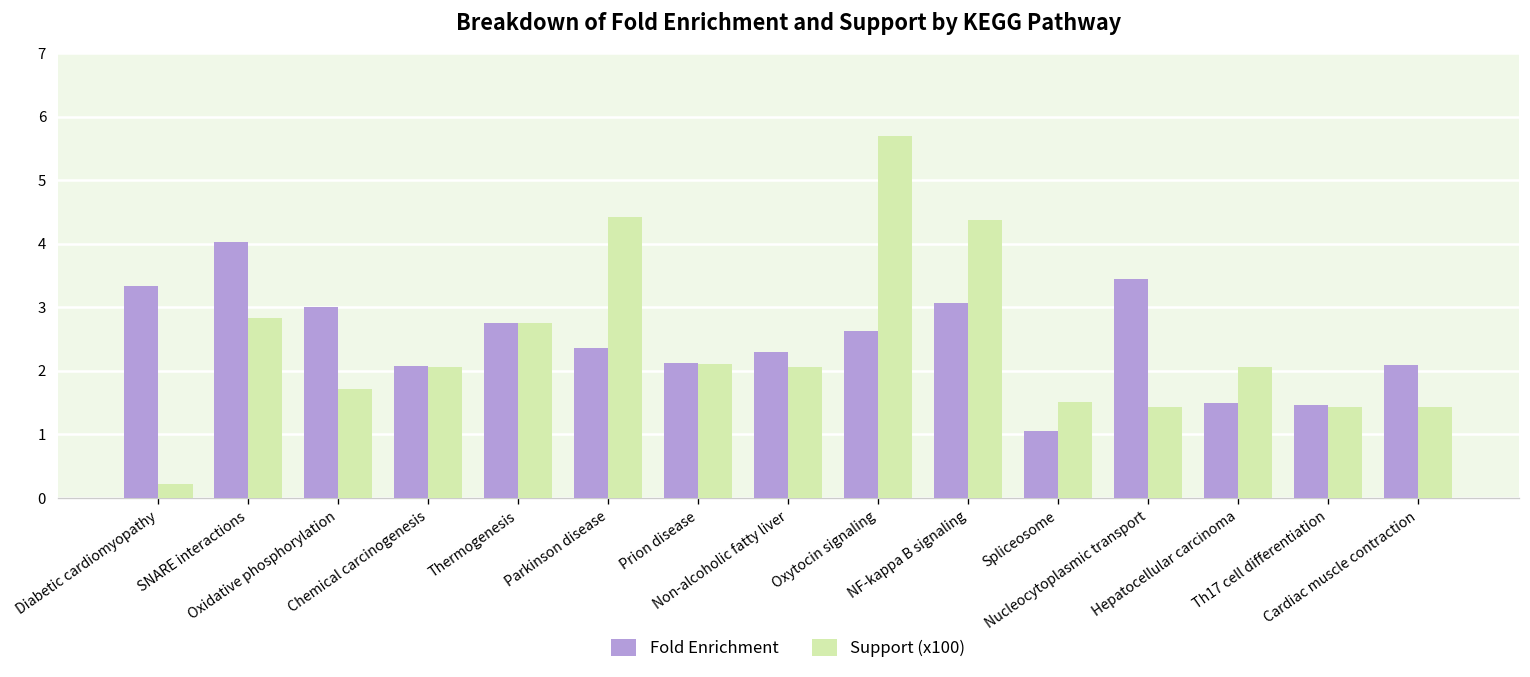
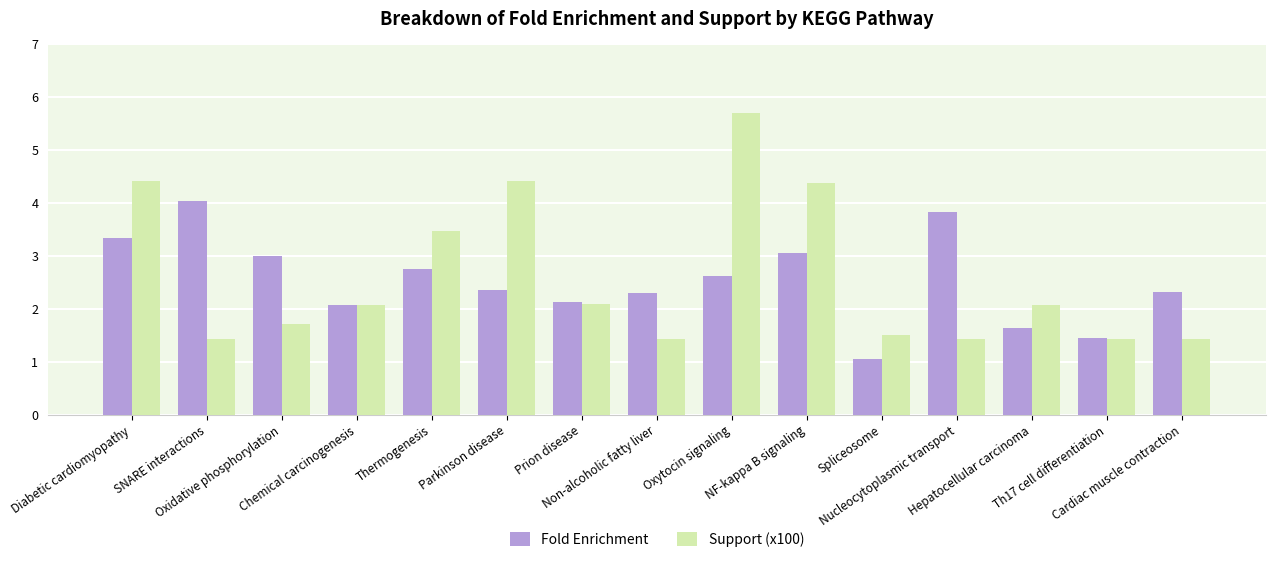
  {
    "Fold Enrichment": {
      "Diabetic cardiomyopathy": 3.3,
      "SNARE interactions": 4.0,
      "Oxidative phosphorylation": 3.0,
      "Chemical carcinogenesis": 2.1,
      "Thermogenesis": 2.8,
      "Parkinson disease": 2.4,
      "Prion disease": 2.1,
      "Non-alcoholic fatty liver": 2.3,
      "Oxytocin signaling": 2.6,
      "NF-kappa B signaling": 3.1,
      "Spliceosome": 1.0,
-     "Nucleocytoplasmic transport": 3.5,
-     "Hepatocellular carcinoma": 1.5,
+     "Nucleocytoplasmic transport": 3.8,
+     "Hepatocellular carcinoma": 1.6,
      "Th17 cell differentiation": 1.5,
-     "Cardiac muscle contraction": 2.1
+     "Cardiac muscle contraction": 2.3
    },
    "Support (x100)": {
-     "Diabetic cardiomyopathy": 0.2,
-     "SNARE interactions": 2.8,
+     "Diabetic cardiomyopathy": 4.4,
+     "SNARE interactions": 1.4,
      "Oxidative phosphorylation": 1.7,
      "Chemical carcinogenesis": 2.1,
-     "Thermogenesis": 2.8,
+     "Thermogenesis": 3.5,
      "Parkinson disease": 4.4,
      "Prion disease": 2.1,
-     "Non-alcoholic fatty liver": 2.1,
+     "Non-alcoholic fatty liver": 1.4,
      "Oxytocin signaling": 5.7,
      "NF-kappa B signaling": 4.4,
      "Spliceosome": 1.5,
      "Nucleocytoplasmic transport": 1.4,
      "Hepatocellular carcinoma": 2.1,
      "Th17 cell differentiation": 1.4,
      "Cardiac muscle contraction": 1.4
    }
  }
